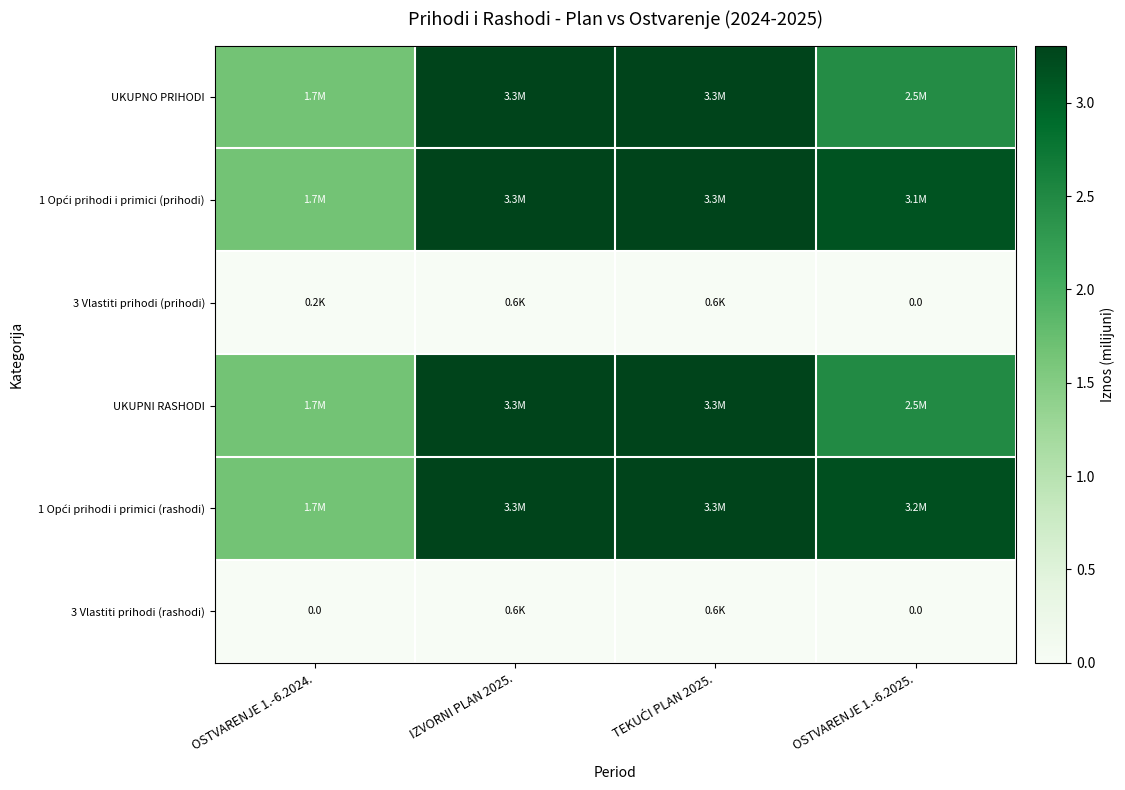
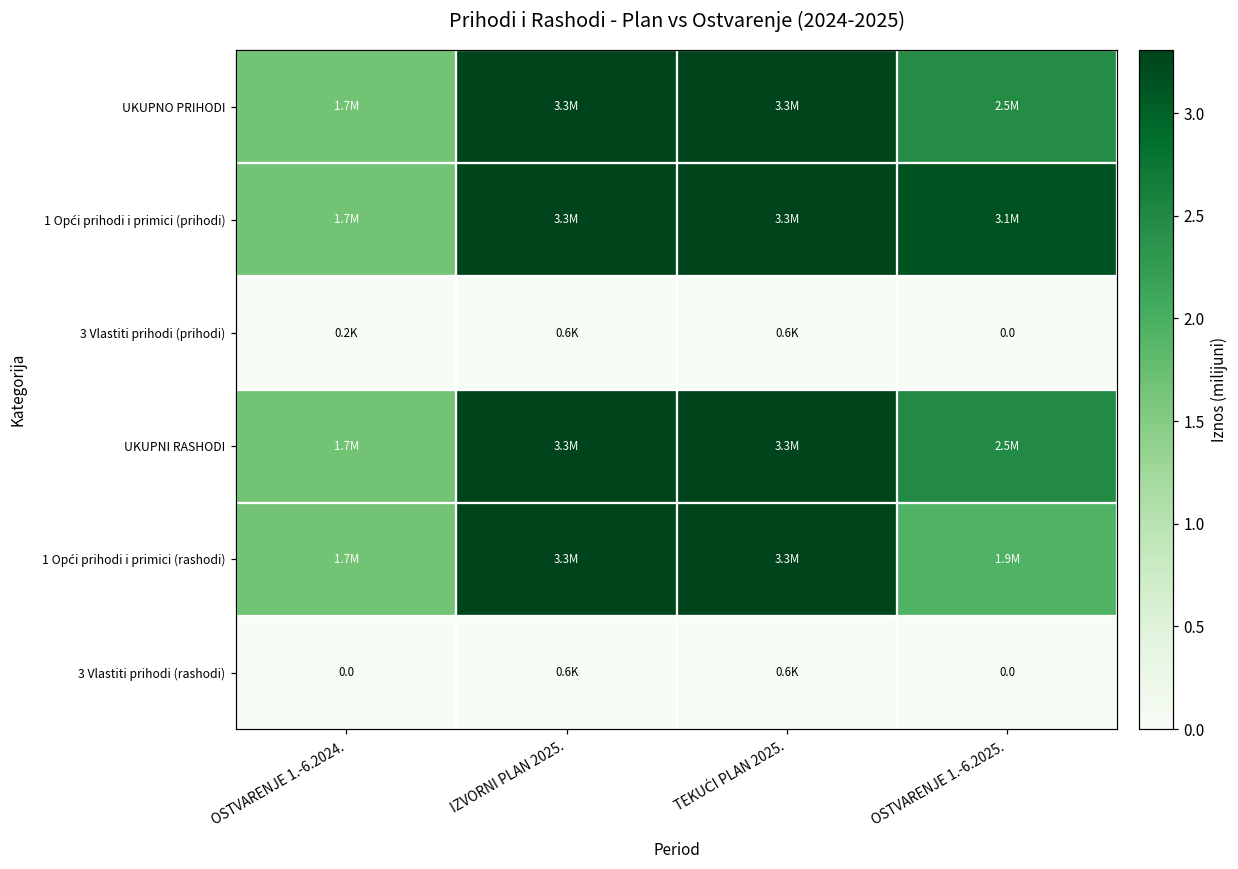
  {
    "UKUPNO PRIHODI": {
      "OSTVARENJE 1.-6.2024.": "1.7M",
      "IZVORNI PLAN 2025.": "3.3M",
      "TEKUĆI PLAN 2025.": "3.3M",
      "OSTVARENJE 1.-6.2025.": "2.5M"
    },
    "1 Opći prihodi i primici (prihodi)": {
      "OSTVARENJE 1.-6.2024.": "1.7M",
      "IZVORNI PLAN 2025.": "3.3M",
      "TEKUĆI PLAN 2025.": "3.3M",
      "OSTVARENJE 1.-6.2025.": "3.1M"
    },
    "3 Vlastiti prihodi (prihodi)": {
      "OSTVARENJE 1.-6.2024.": "0.2K",
      "IZVORNI PLAN 2025.": "0.6K",
      "TEKUĆI PLAN 2025.": "0.6K",
      "OSTVARENJE 1.-6.2025.": "0.0"
    },
    "UKUPNI RASHODI": {
      "OSTVARENJE 1.-6.2024.": "1.7M",
      "IZVORNI PLAN 2025.": "3.3M",
      "TEKUĆI PLAN 2025.": "3.3M",
      "OSTVARENJE 1.-6.2025.": "2.5M"
    },
    "1 Opći prihodi i primici (rashodi)": {
      "OSTVARENJE 1.-6.2024.": "1.7M",
      "IZVORNI PLAN 2025.": "3.3M",
      "TEKUĆI PLAN 2025.": "3.3M",
-     "OSTVARENJE 1.-6.2025.": "3.2M"
+     "OSTVARENJE 1.-6.2025.": "1.9M"
    },
    "3 Vlastiti prihodi (rashodi)": {
      "OSTVARENJE 1.-6.2024.": "0.0",
      "IZVORNI PLAN 2025.": "0.6K",
      "TEKUĆI PLAN 2025.": "0.6K",
      "OSTVARENJE 1.-6.2025.": "0.0"
    }
  }
